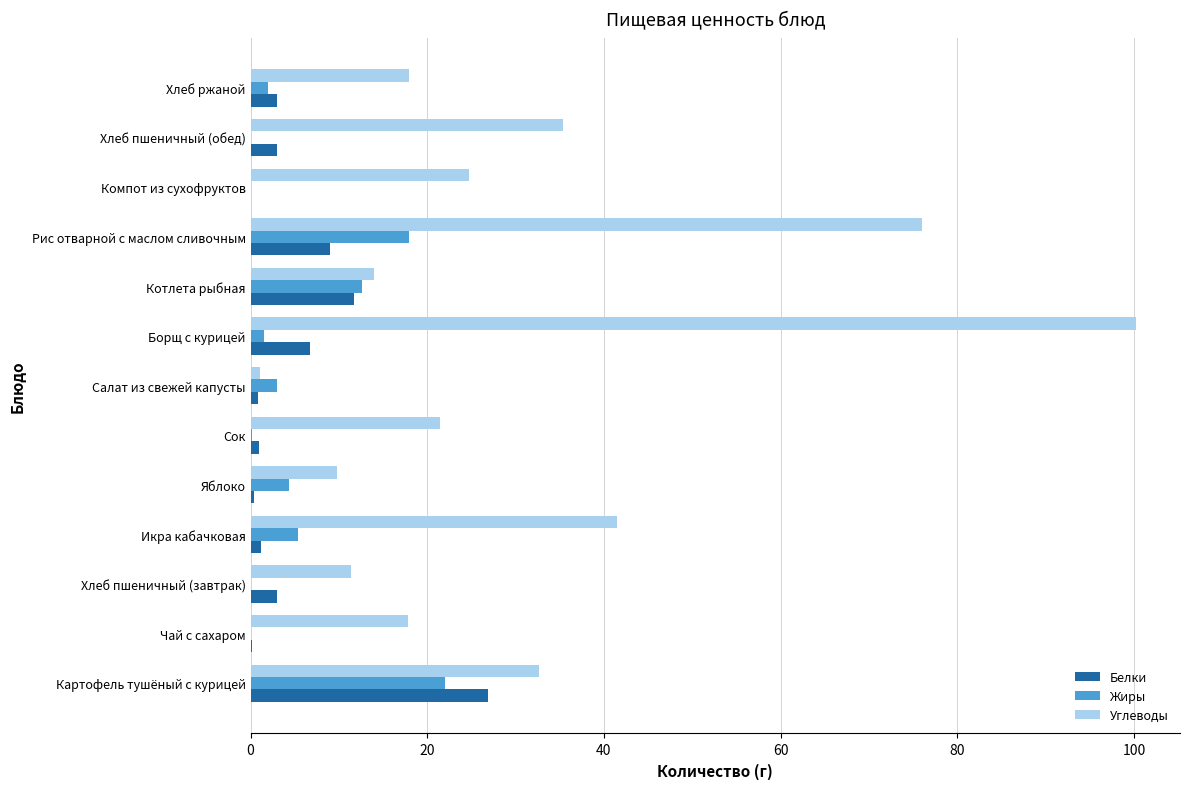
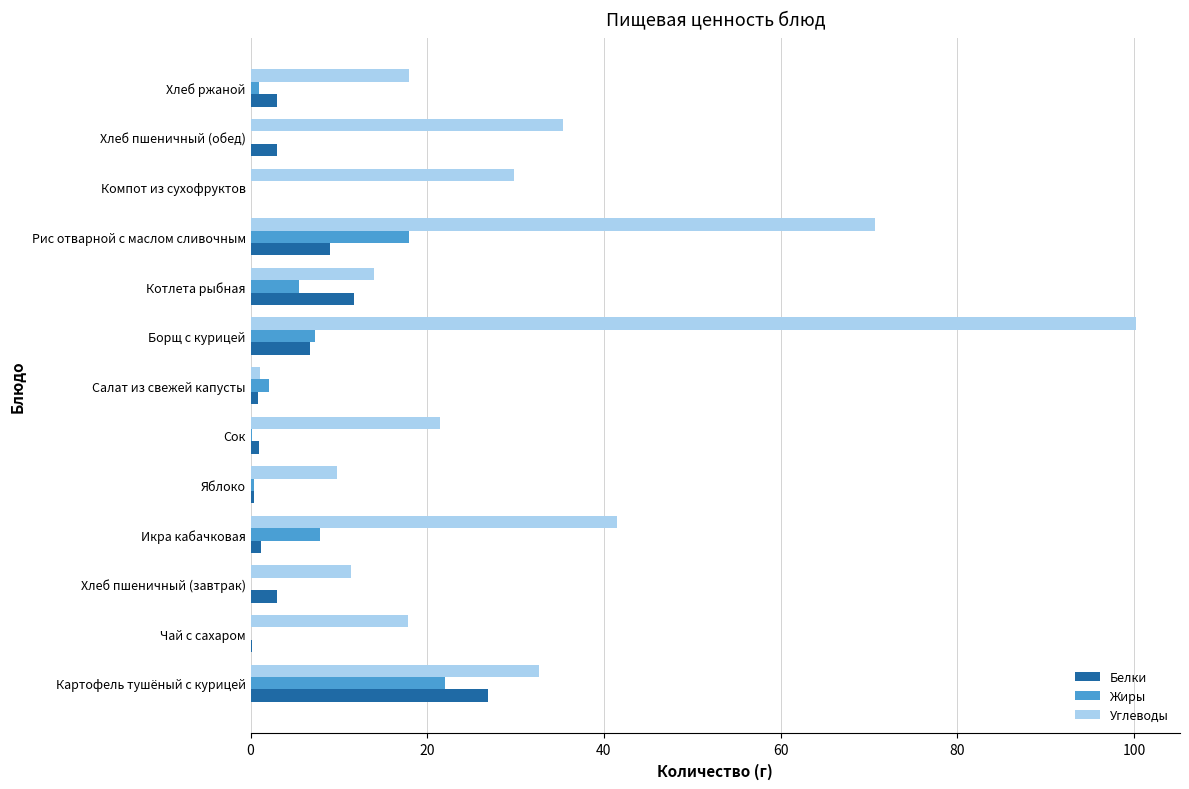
  {
    "Белки": {
      "Хлеб ржаной": 3,
      "Хлеб пшеничный (обед)": 3,
      "Рис отварной с маслом сливочным": 9,
      "Котлета рыбная": 12,
      "Борщ с курицей": 7,
      "Салат из свежей капусты": 1,
      "Сок": 1,
      "Яблоко": 0,
      "Икра кабачковая": 1,
      "Хлеб пшеничный (завтрак)": 3,
      "Картофель тушёный с курицей": 27
    },
    "Жиры": {
-     "Хлеб ржаной": 2,
+     "Хлеб ржаной": 1,
      "Хлеб пшеничный (обед)": 0,
      "Компот из сухофруктов": 0,
      "Рис отварной с маслом сливочным": 18,
-     "Котлета рыбная": 13,
-     "Борщ с курицей": 1,
-     "Салат из свежей капусты": 3,
-     "Яблоко": 4,
-     "Икра кабачковая": 5,
+     "Котлета рыбная": 6,
+     "Борщ с курицей": 7,
+     "Салат из свежей капусты": 2,
+     "Яблоко": 0,
+     "Икра кабачковая": 8,
      "Хлеб пшеничный (завтрак)": 0,
      "Чай с сахаром": 0,
      "Картофель тушёный с курицей": 22
    },
    "Углеводы": {
      "Хлеб ржаной": 18,
      "Хлеб пшеничный (обед)": 35,
-     "Компот из сухофруктов": 25,
-     "Рис отварной с маслом сливочным": 76,
+     "Компот из сухофруктов": 30,
+     "Рис отварной с маслом сливочным": 71,
      "Котлета рыбная": 14,
      "Борщ с курицей": 100,
      "Салат из свежей капусты": 1,
      "Сок": 21,
      "Яблоко": 10,
      "Икра кабачковая": 42,
      "Хлеб пшеничный (завтрак)": 11,
      "Чай с сахаром": 18,
      "Картофель тушёный с курицей": 33
    }
  }
